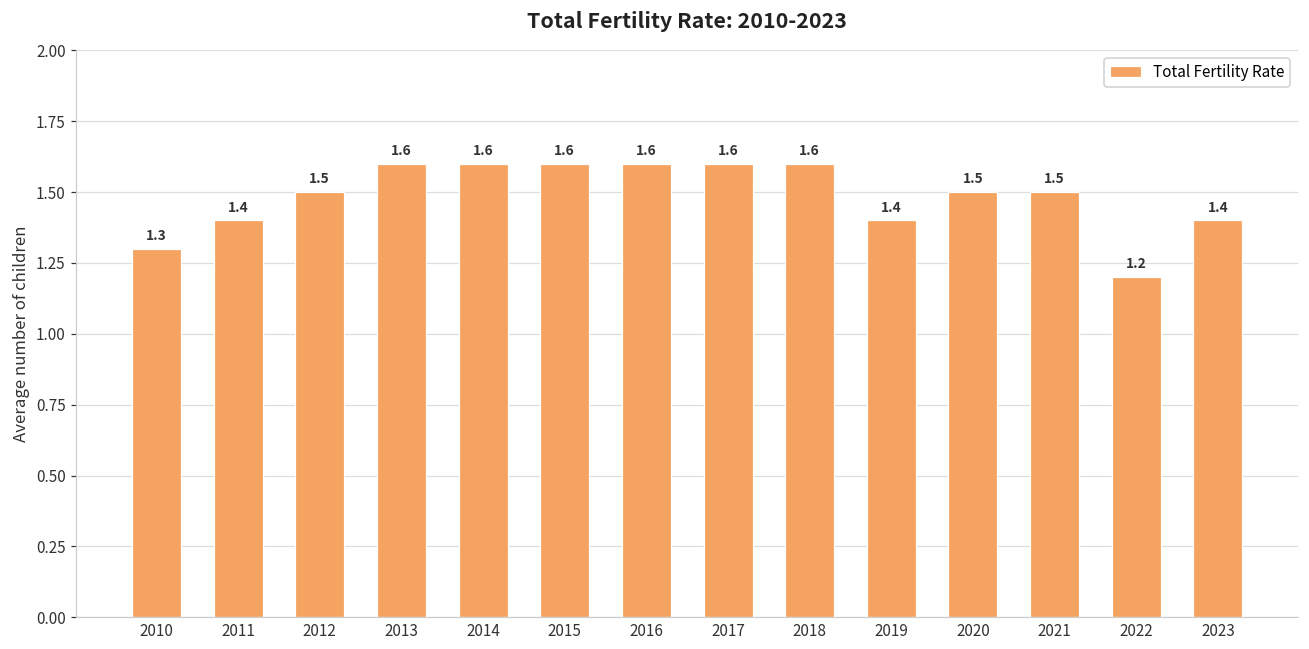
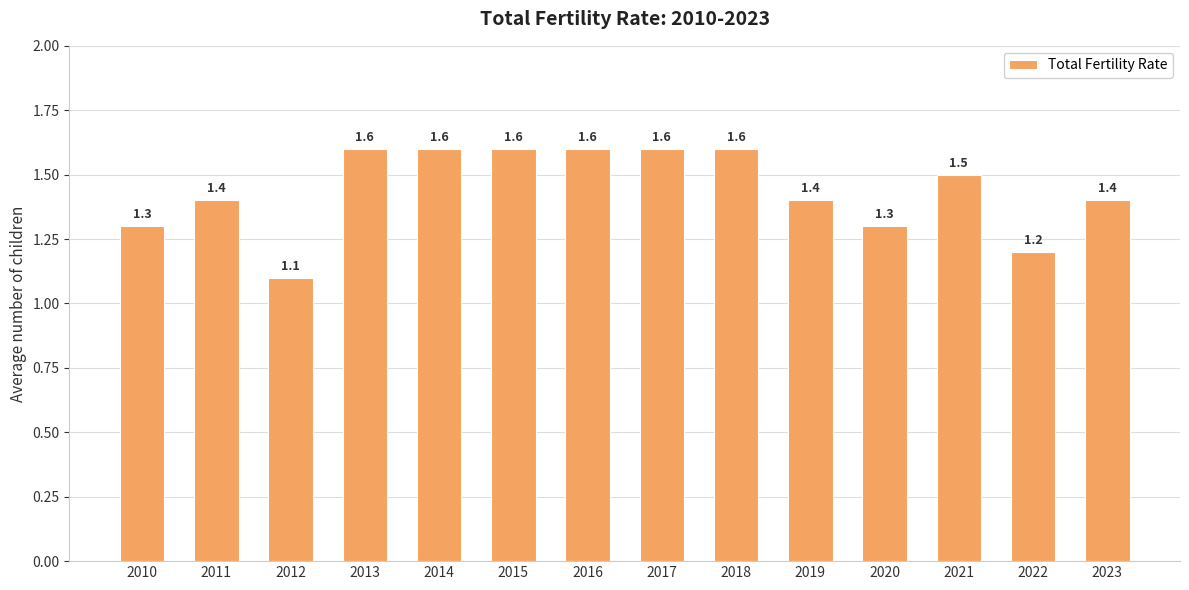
  {
    "2010": 1.3,
    "2011": 1.4,
-   "2012": 1.5,
+   "2012": 1.1,
    "2013": 1.6,
    "2014": 1.6,
    "2015": 1.6,
    "2016": 1.6,
    "2017": 1.6,
    "2018": 1.6,
    "2019": 1.4,
-   "2020": 1.5,
+   "2020": 1.3,
    "2021": 1.5,
    "2022": 1.2,
    "2023": 1.4
  }
